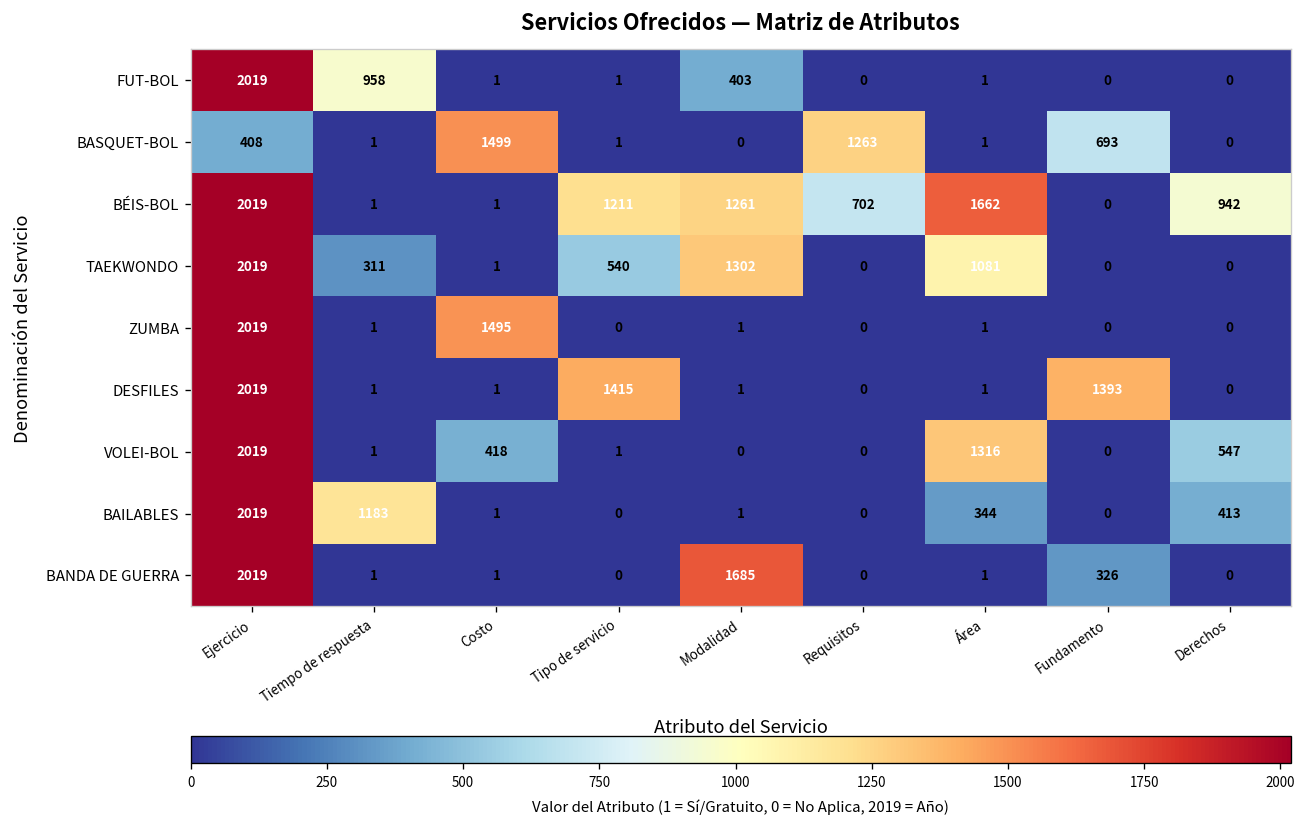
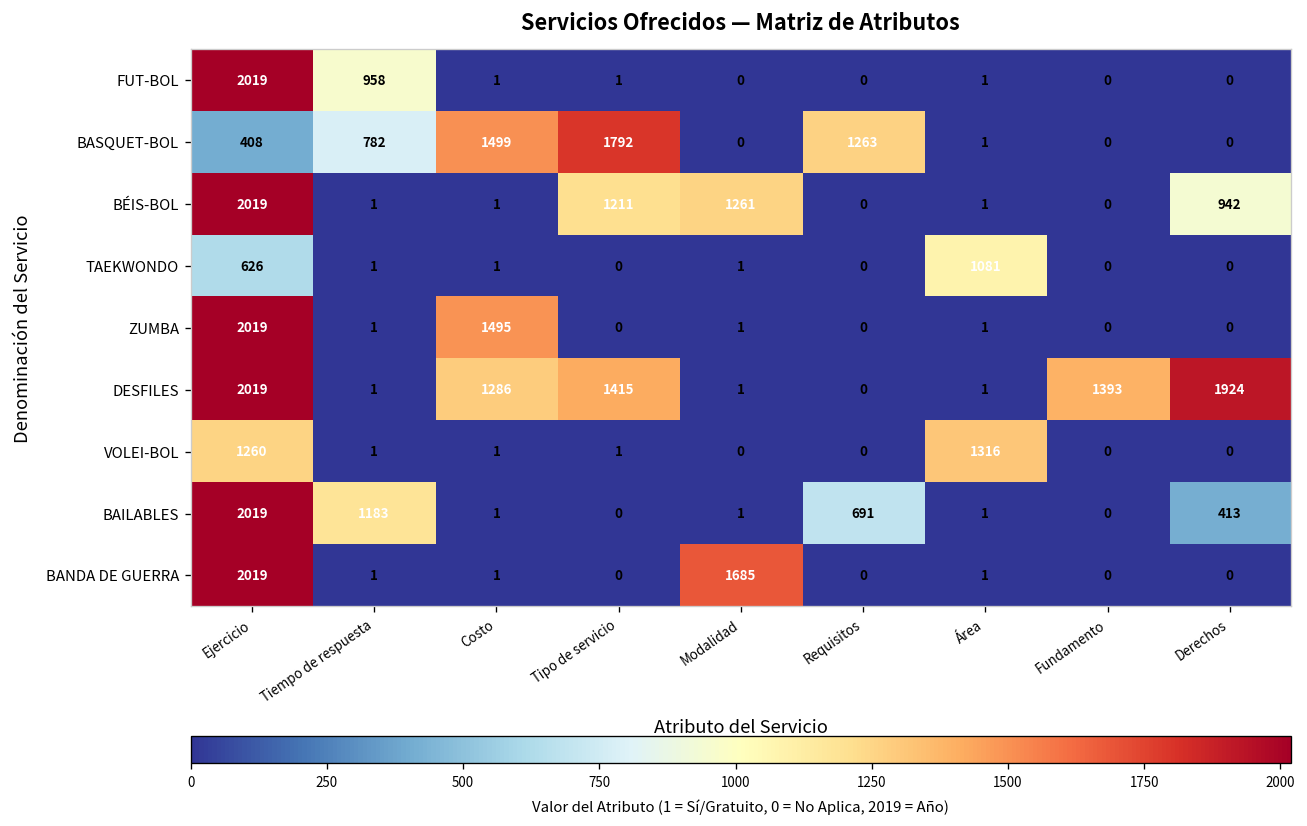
  {
    "FUT-BOL": {
      "Ejercicio": 2019,
      "Tiempo de respuesta": 958,
      "Costo": 1,
      "Tipo de servicio": 1,
-     "Modalidad": 403,
+     "Modalidad": 0,
      "Requisitos": 0,
      "Área": 1,
      "Fundamento": 0,
      "Derechos": 0
    },
    "BASQUET-BOL": {
      "Ejercicio": 408,
-     "Tiempo de respuesta": 1,
+     "Tiempo de respuesta": 782,
      "Costo": 1499,
-     "Tipo de servicio": 1,
+     "Tipo de servicio": 1792,
      "Modalidad": 0,
      "Requisitos": 1263,
      "Área": 1,
-     "Fundamento": 693,
+     "Fundamento": 0,
      "Derechos": 0
    },
    "BÉIS-BOL": {
      "Ejercicio": 2019,
      "Tiempo de respuesta": 1,
      "Costo": 1,
      "Tipo de servicio": 1211,
      "Modalidad": 1261,
-     "Requisitos": 702,
-     "Área": 1662,
+     "Requisitos": 0,
+     "Área": 1,
      "Fundamento": 0,
      "Derechos": 942
    },
    "TAEKWONDO": {
-     "Ejercicio": 2019,
-     "Tiempo de respuesta": 311,
+     "Ejercicio": 626,
+     "Tiempo de respuesta": 1,
      "Costo": 1,
-     "Tipo de servicio": 540,
-     "Modalidad": 1302,
+     "Tipo de servicio": 0,
+     "Modalidad": 1,
      "Requisitos": 0,
      "Área": 1081,
      "Fundamento": 0,
      "Derechos": 0
    },
    "ZUMBA": {
      "Ejercicio": 2019,
      "Tiempo de respuesta": 1,
      "Costo": 1495,
      "Tipo de servicio": 0,
      "Modalidad": 1,
      "Requisitos": 0,
      "Área": 1,
      "Fundamento": 0,
      "Derechos": 0
    },
    "DESFILES": {
      "Ejercicio": 2019,
      "Tiempo de respuesta": 1,
-     "Costo": 1,
+     "Costo": 1286,
      "Tipo de servicio": 1415,
      "Modalidad": 1,
      "Requisitos": 0,
      "Área": 1,
      "Fundamento": 1393,
-     "Derechos": 0
+     "Derechos": 1924
    },
    "VOLEI-BOL": {
-     "Ejercicio": 2019,
+     "Ejercicio": 1260,
      "Tiempo de respuesta": 1,
-     "Costo": 418,
+     "Costo": 1,
      "Tipo de servicio": 1,
      "Modalidad": 0,
      "Requisitos": 0,
      "Área": 1316,
      "Fundamento": 0,
-     "Derechos": 547
+     "Derechos": 0
    },
    "BAILABLES": {
      "Ejercicio": 2019,
      "Tiempo de respuesta": 1183,
      "Costo": 1,
      "Tipo de servicio": 0,
      "Modalidad": 1,
-     "Requisitos": 0,
-     "Área": 344,
+     "Requisitos": 691,
+     "Área": 1,
      "Fundamento": 0,
      "Derechos": 413
    },
    "BANDA DE GUERRA": {
      "Ejercicio": 2019,
      "Tiempo de respuesta": 1,
      "Costo": 1,
      "Tipo de servicio": 0,
      "Modalidad": 1685,
      "Requisitos": 0,
      "Área": 1,
-     "Fundamento": 326,
+     "Fundamento": 0,
      "Derechos": 0
    }
  }
